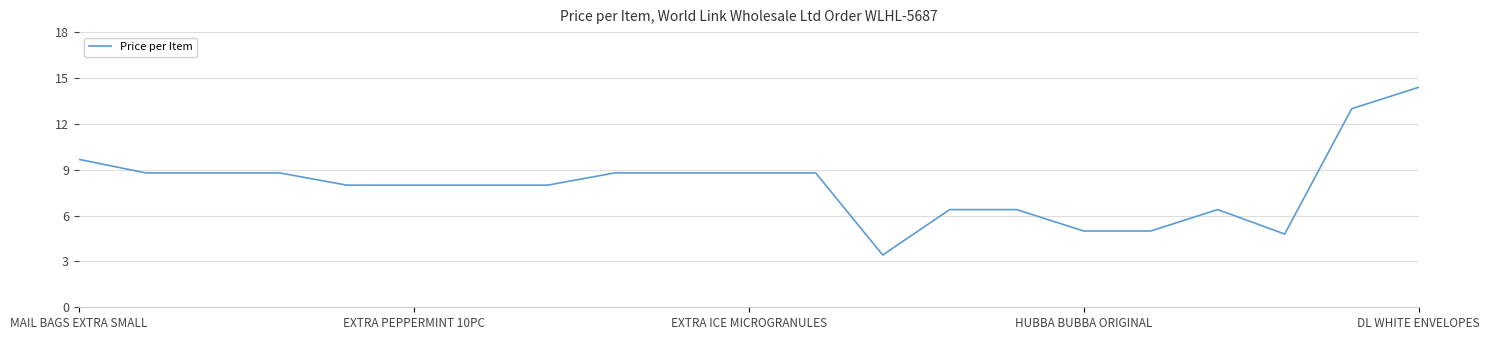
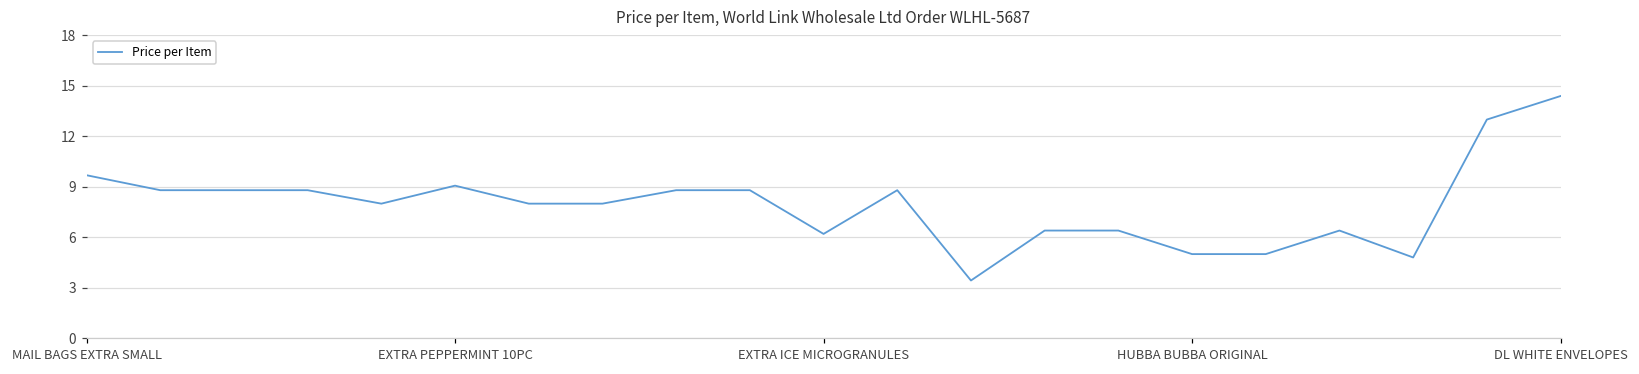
  {
    "MAIL BAGS EXTRA SMALL": 9.7,
-   "EXTRA PEPPERMINT 10PC": 8.0,
-   "EXTRA ICE MICROGRANULES": 8.8,
+   "EXTRA PEPPERMINT 10PC": 9.1,
+   "EXTRA ICE MICROGRANULES": 6.2,
    "HUBBA BUBBA ORIGINAL": 5.0,
    "DL WHITE ENVELOPES": 14.4
  }
